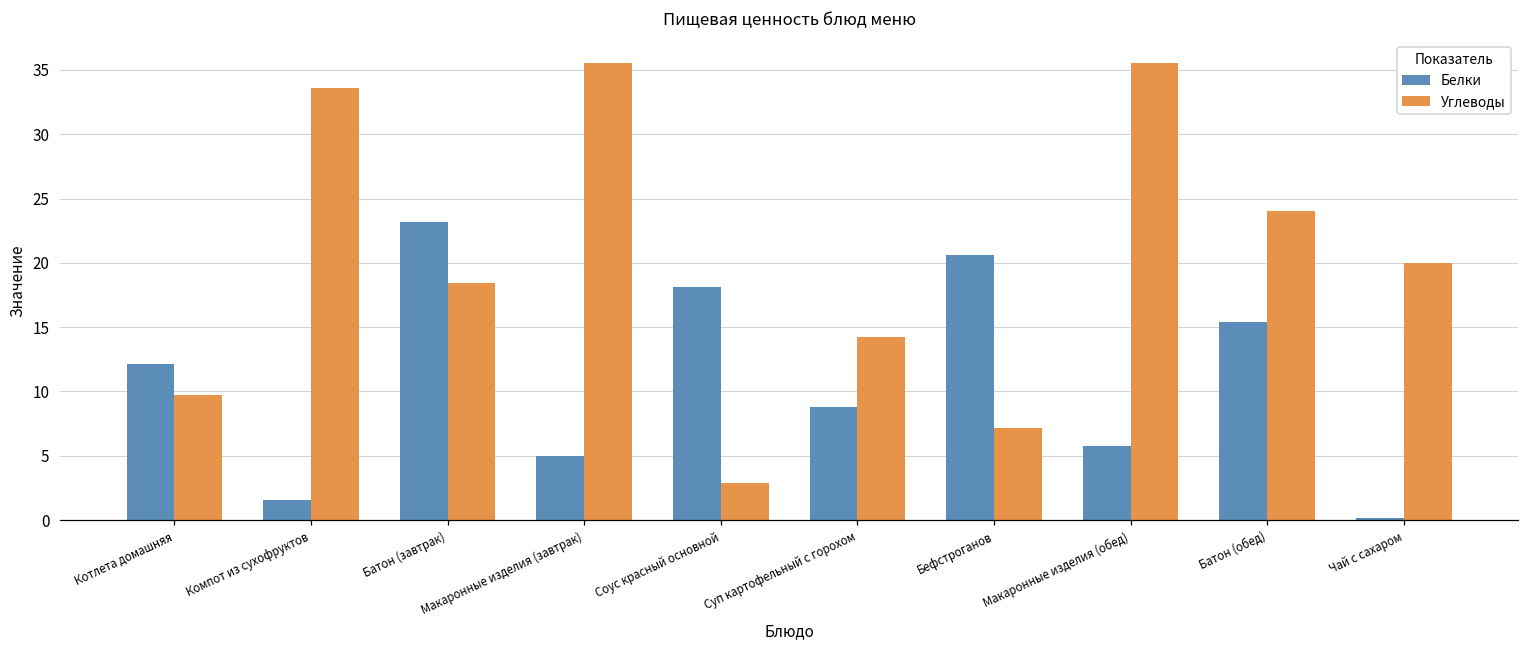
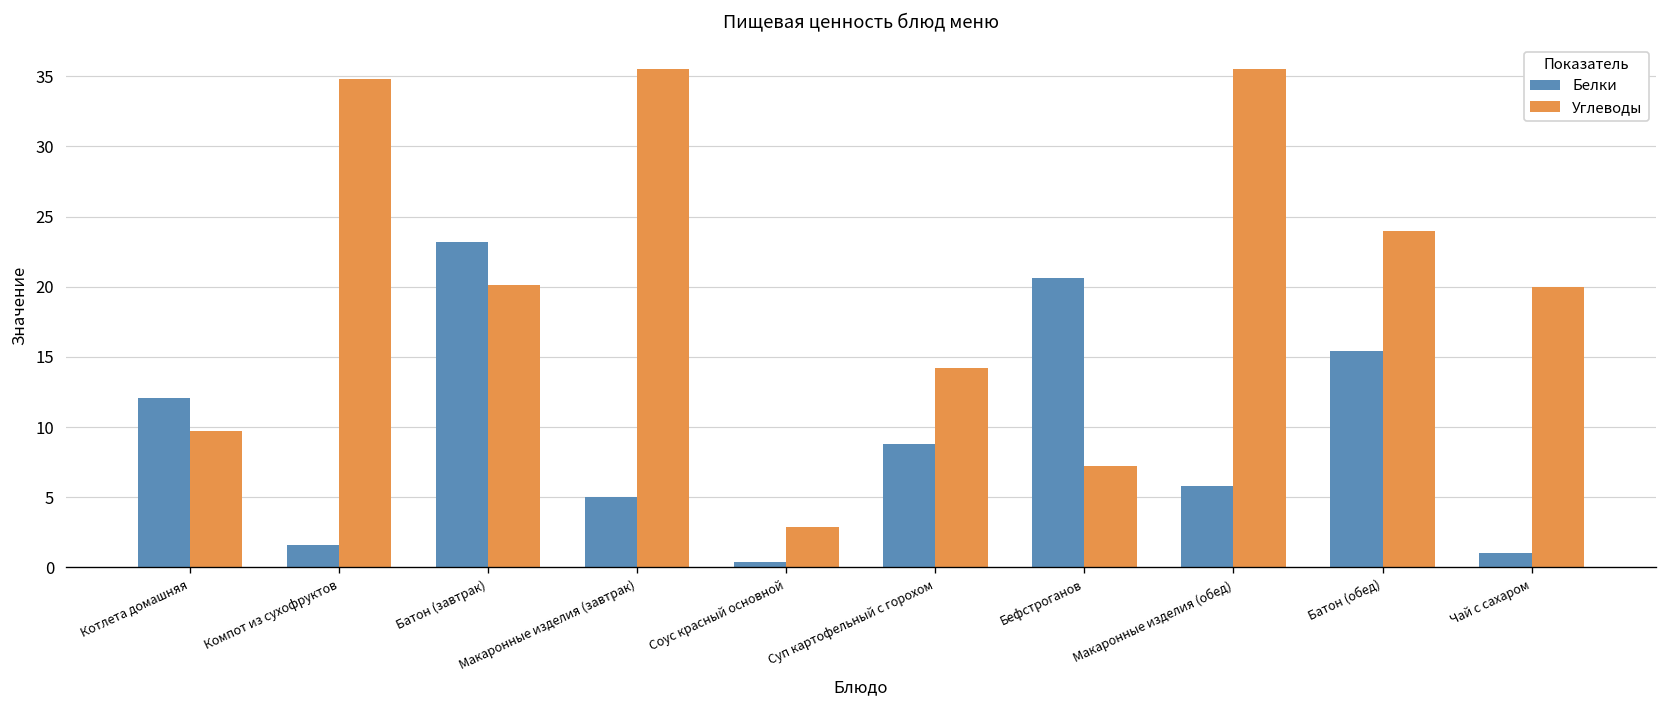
  {
    "Белки": {
      "Котлета домашняя": 12.1,
      "Компот из сухофруктов": 1.6,
      "Батон (завтрак)": 23.2,
      "Макаронные изделия (завтрак)": 5.0,
-     "Соус красный основной": 18.1,
+     "Соус красный основной": 0.4,
      "Суп картофельный с горохом": 8.8,
      "Бефстроганов": 20.6,
      "Макаронные изделия (обед)": 5.8,
      "Батон (обед)": 15.4,
-     "Чай с сахаром": 0.2
+     "Чай с сахаром": 1.0
    },
    "Углеводы": {
      "Котлета домашняя": 9.7,
-     "Компот из сухофруктов": 33.6,
-     "Батон (завтрак)": 18.4,
+     "Компот из сухофруктов": 34.8,
+     "Батон (завтрак)": 20.1,
      "Макаронные изделия (завтрак)": 35.5,
      "Соус красный основной": 2.9,
      "Суп картофельный с горохом": 14.2,
      "Бефстроганов": 7.2,
      "Макаронные изделия (обед)": 35.5,
      "Батон (обед)": 24.0,
      "Чай с сахаром": 20.0
    }
  }
